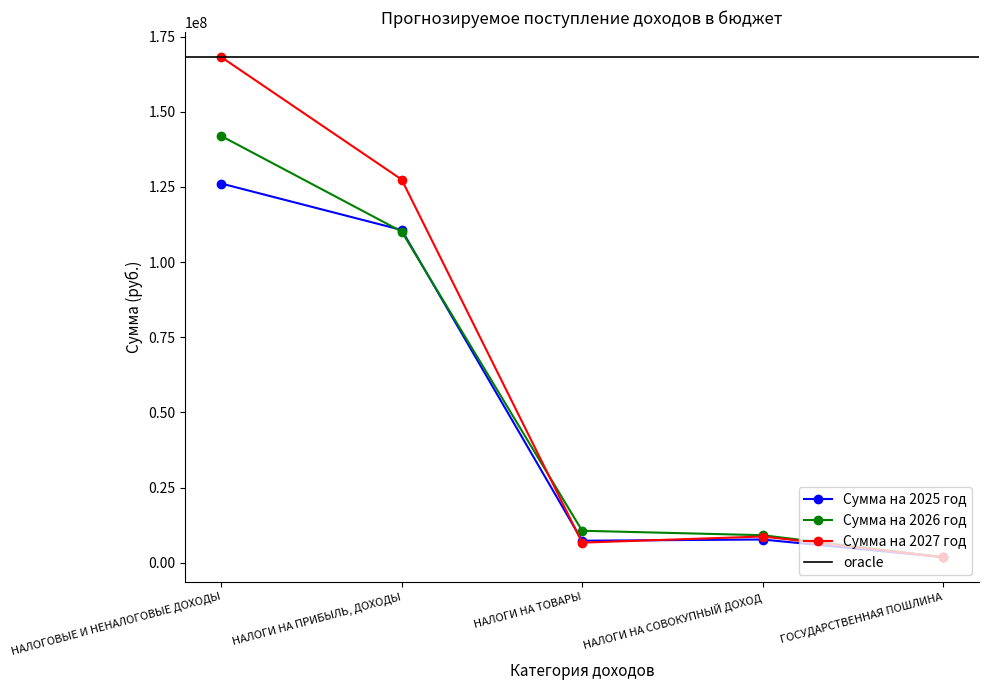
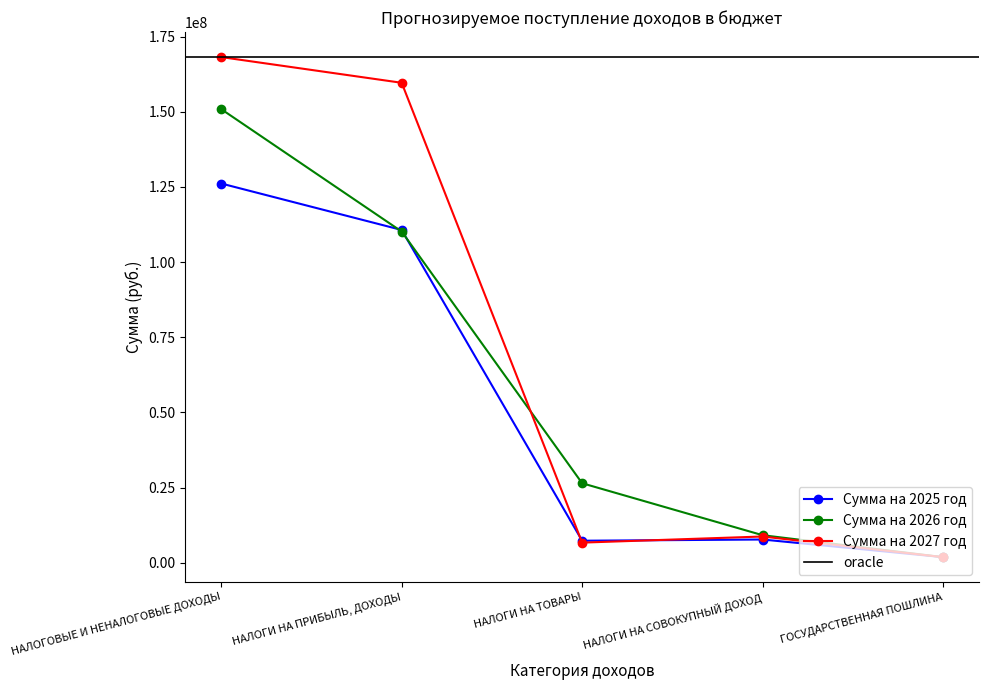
  {
    "Сумма на 2025 год": {
      "НАЛОГОВЫЕ И НЕНАЛОГОВЫЕ ДОХОДЫ": 126000000,
      "НАЛОГИ НА СОВОКУПНЫЙ ДОХОД": 8000000
    },
    "Сумма на 2026 год": {
-     "НАЛОГОВЫЕ И НЕНАЛОГОВЫЕ ДОХОДЫ": 142000000,
-     "НАЛОГИ НА ТОВАРЫ": 11000000
+     "НАЛОГОВЫЕ И НЕНАЛОГОВЫЕ ДОХОДЫ": 151000000,
+     "НАЛОГИ НА ТОВАРЫ": 26000000
    },
    "Сумма на 2027 год": {
      "НАЛОГОВЫЕ И НЕНАЛОГОВЫЕ ДОХОДЫ": 168000000,
-     "НАЛОГИ НА ПРИБЫЛЬ, ДОХОДЫ": 127000000
+     "НАЛОГИ НА ПРИБЫЛЬ, ДОХОДЫ": 160000000
    }
  }
